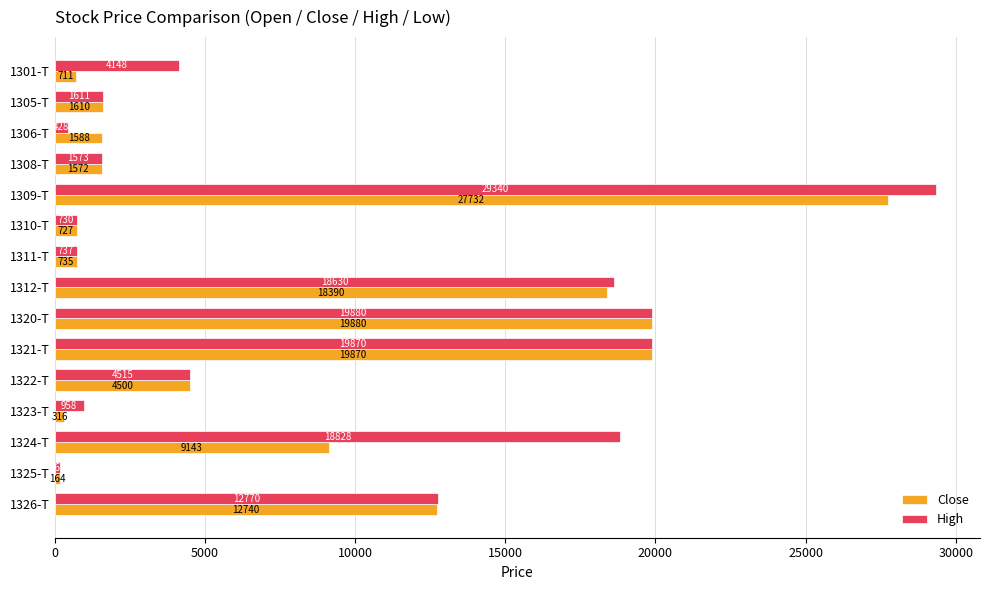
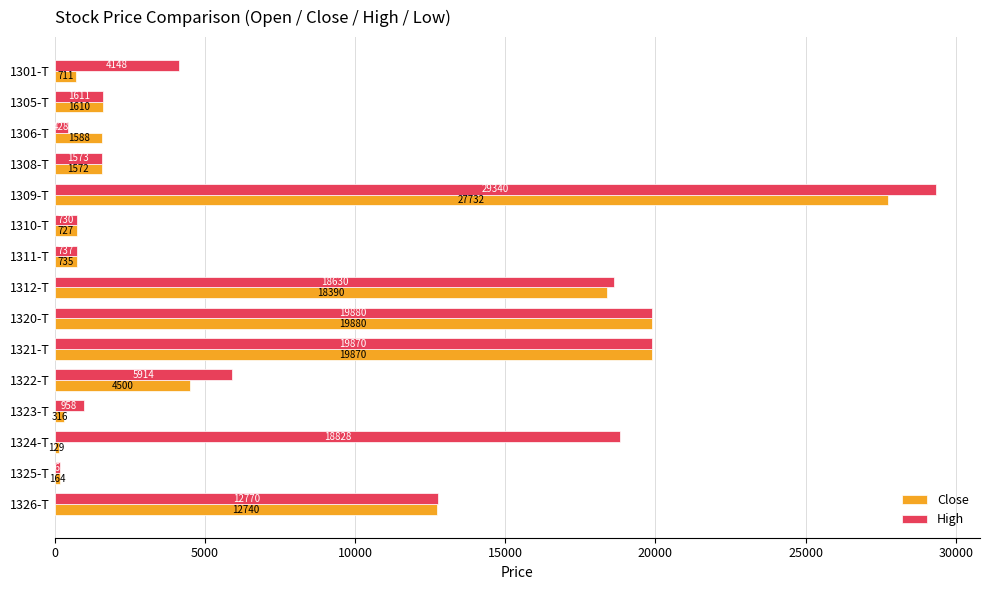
  {
    "Close": {
      "1301-T": 711,
      "1305-T": 1610,
      "1306-T": 1588,
      "1308-T": 1572,
      "1309-T": 27732,
      "1310-T": 727,
      "1311-T": 735,
      "1312-T": 18390,
      "1320-T": 19880,
      "1321-T": 19870,
      "1322-T": 4500,
      "1323-T": 316,
-     "1324-T": 9143,
+     "1324-T": 129,
      "1325-T": 164,
      "1326-T": 12740
    },
    "High": {
      "1301-T": 4148,
      "1305-T": 1611,
      "1306-T": 428,
      "1308-T": 1573,
      "1309-T": 29340,
      "1310-T": 730,
      "1311-T": 737,
      "1312-T": 18630,
      "1320-T": 19880,
      "1321-T": 19870,
-     "1322-T": 4515,
+     "1322-T": 5914,
      "1323-T": 958,
      "1324-T": 18828,
      "1326-T": 12770
    }
  }
